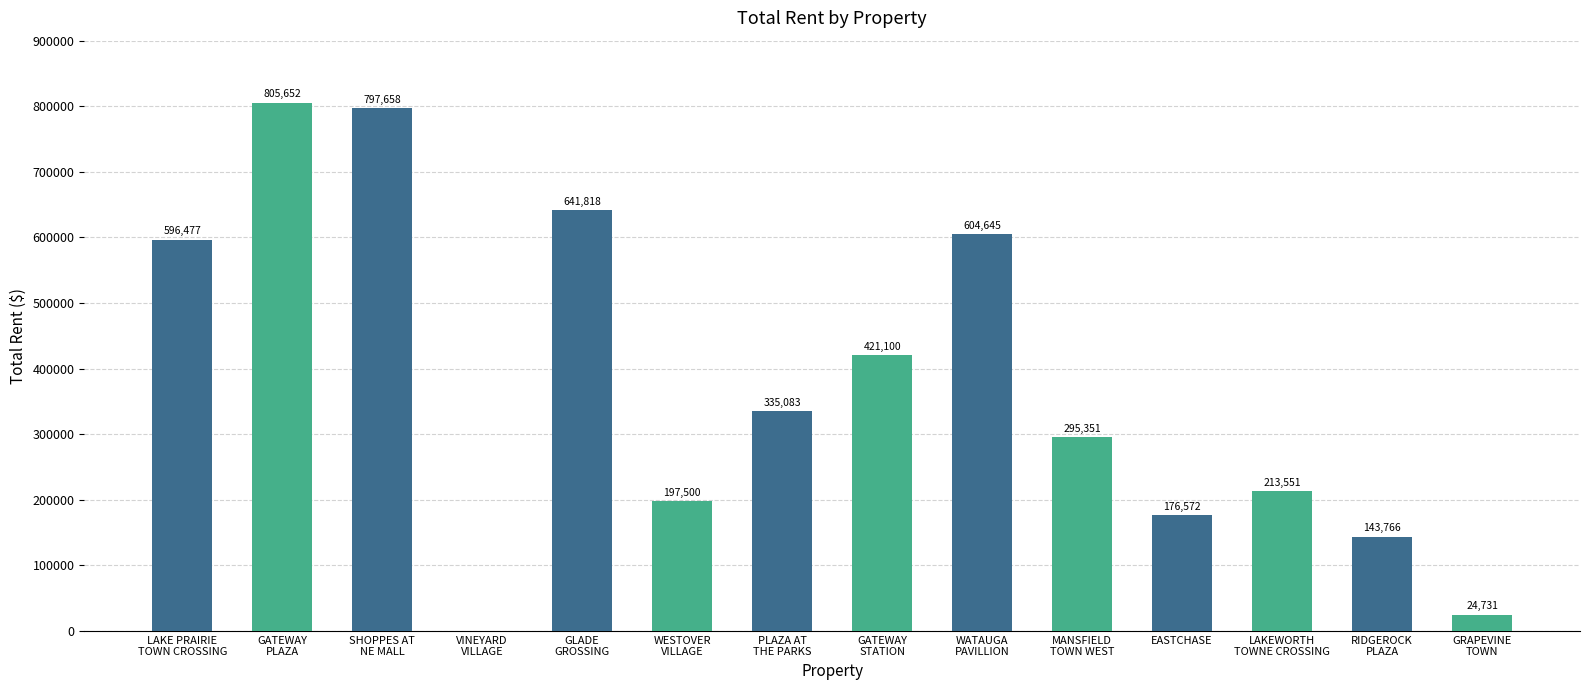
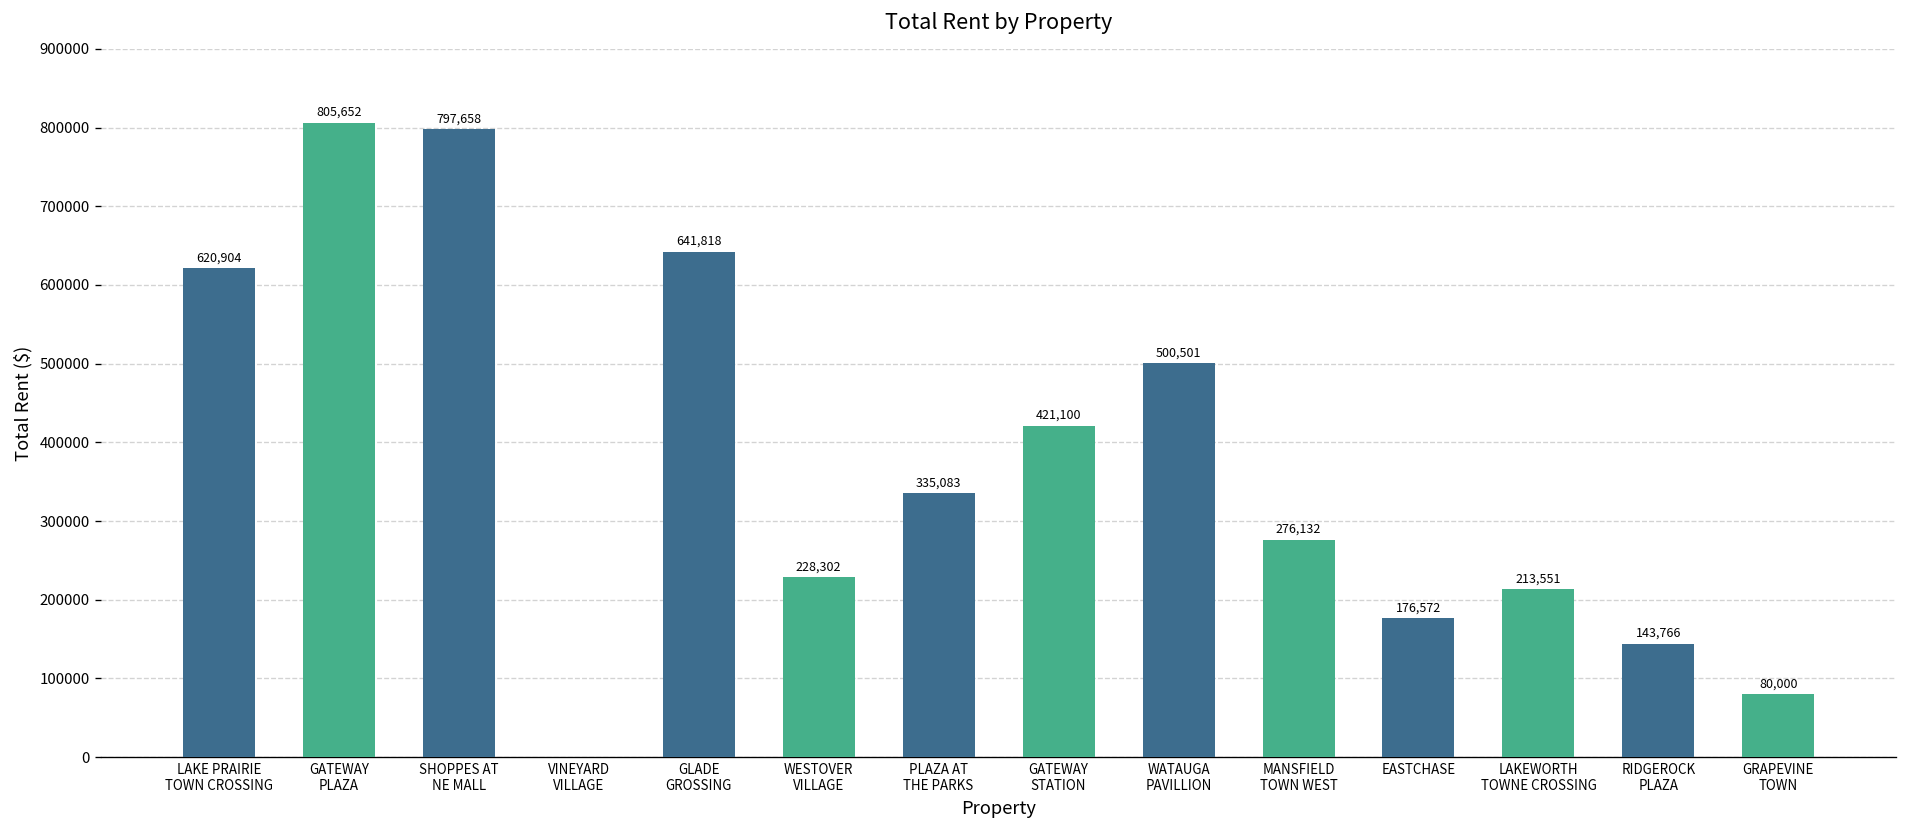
  {
-   "LAKE PRAIRIE TOWN CROSSING": "596,477",
+   "LAKE PRAIRIE TOWN CROSSING": "620,904",
    "GATEWAY PLAZA": "805,652",
    "SHOPPES AT NE MALL": "797,658",
    "GLADE GROSSING": "641,818",
-   "WESTOVER VILLAGE": "197,500",
+   "WESTOVER VILLAGE": "228,302",
    "PLAZA AT THE PARKS": "335,083",
    "GATEWAY STATION": "421,100",
-   "WATAUGA PAVILLION": "604,645",
-   "MANSFIELD TOWN WEST": "295,351",
+   "WATAUGA PAVILLION": "500,501",
+   "MANSFIELD TOWN WEST": "276,132",
    "EASTCHASE": "176,572",
    "LAKEWORTH TOWNE CROSSING": "213,551",
    "RIDGEROCK PLAZA": "143,766",
-   "GRAPEVINE TOWN": "24,731"
+   "GRAPEVINE TOWN": "80,000"
  }
